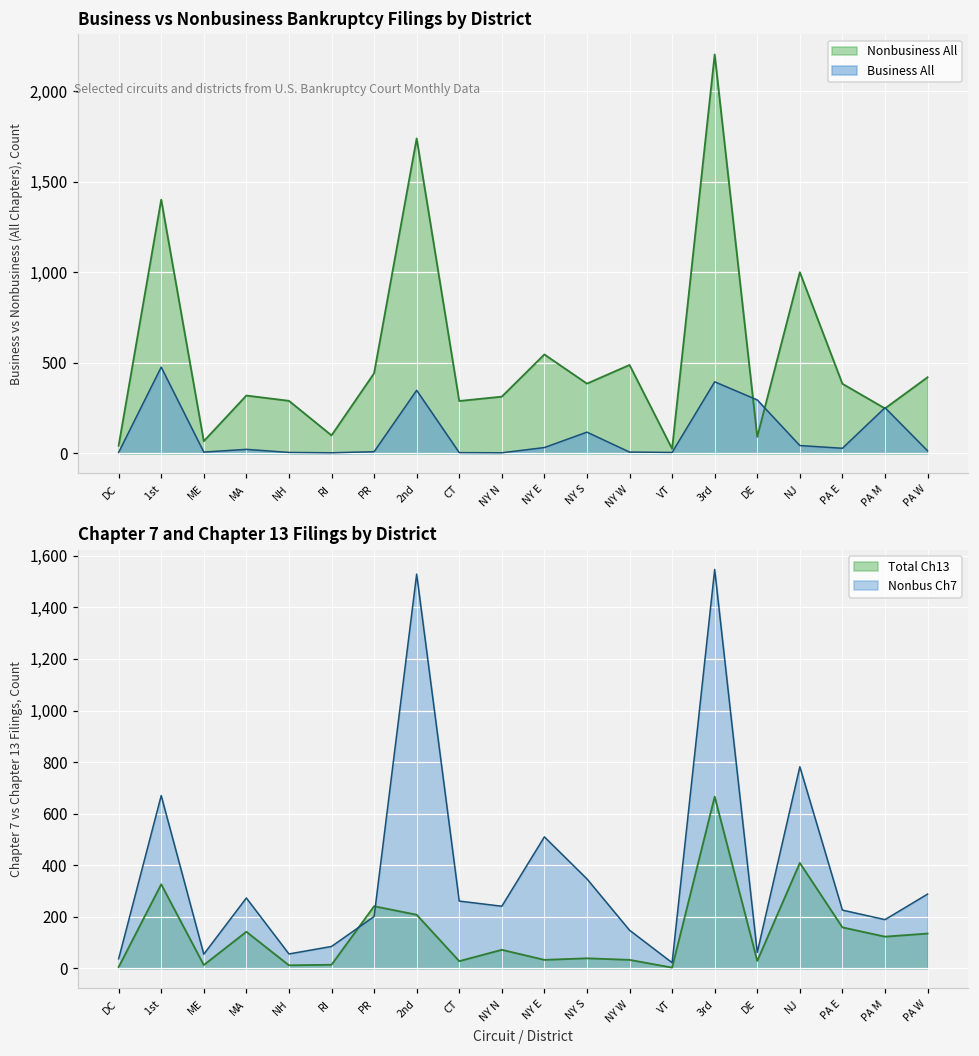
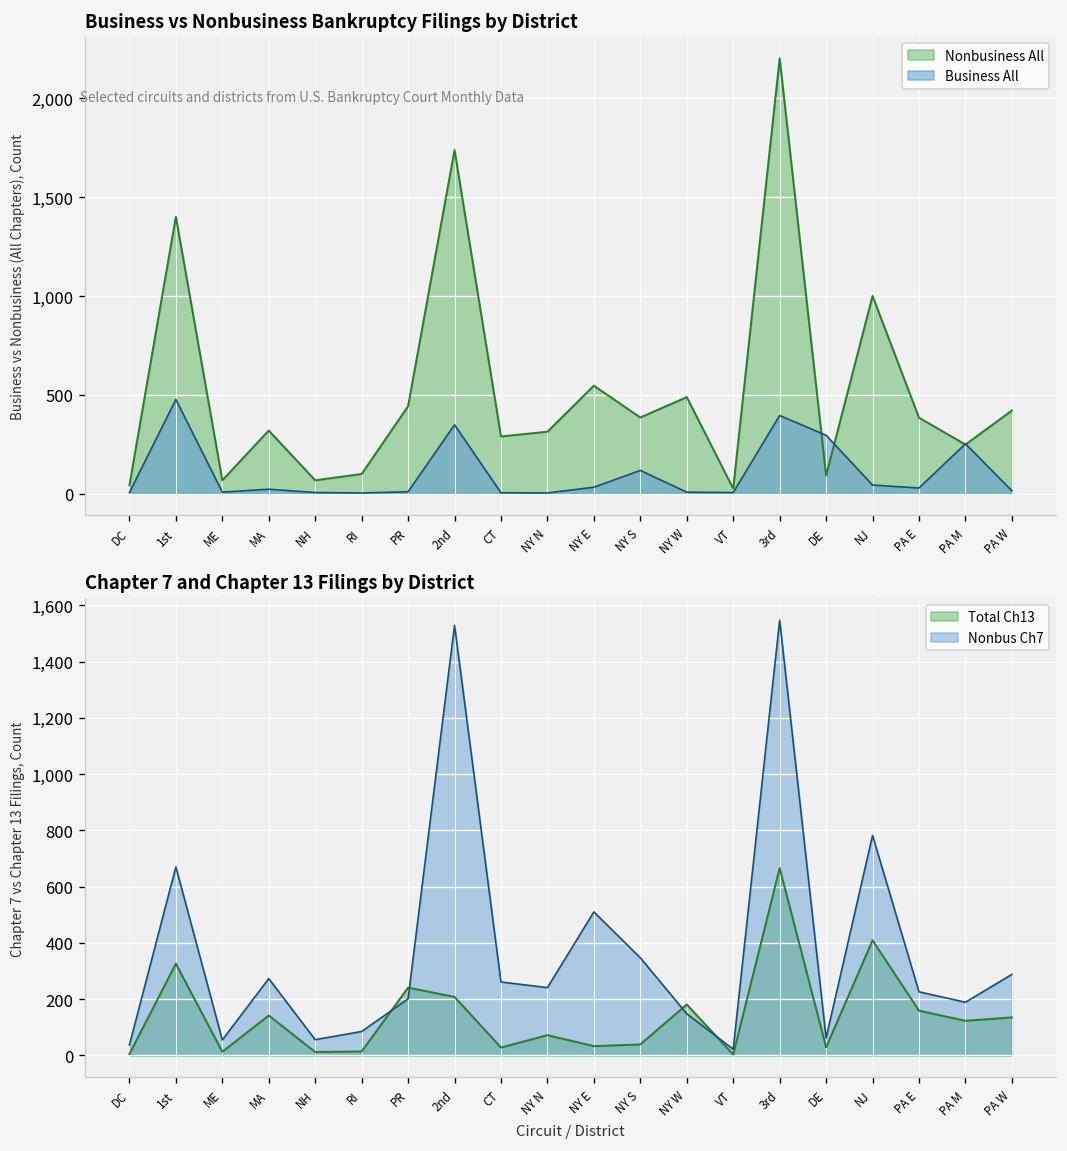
  {
    "Business vs Nonbusiness Bankruptcy Filings by District": {
      "Nonbusiness All": {
        "DC": "40",
        "1st": "1,400",
        "ME": "70",
        "MA": "320",
-       "NH": "290",
+       "NH": "70",
        "RI": "100",
        "PR": "440",
        "2nd": "1,740",
        "CT": "290",
        "NY N": "310",
        "NY E": "550",
        "NY S": "390",
        "NY W": "490",
        "VT": "30",
        "3rd": "2,200",
        "DE": "90",
        "NJ": "1,000",
        "PA E": "380",
        "PA W": "420"
      },
      "Business All": {
        "DC": "10",
        "1st": "480",
        "ME": "10",
        "MA": "20",
        "NH": "10",
        "RI": "0",
        "PR": "10",
        "2nd": "350",
        "CT": "0",
        "NY N": "0",
        "NY E": "30",
        "NY S": "120",
        "NY W": "10",
        "VT": "10",
        "3rd": "400",
        "DE": "300",
        "NJ": "40",
        "PA E": "30",
        "PA W": "10"
      }
    },
    "Chapter 7 and Chapter 13 Filings by District": {
      "Total Ch13": {
        "DC": "10",
        "1st": "330",
        "ME": "10",
        "MA": "140",
        "NH": "10",
        "RI": "10",
        "PR": "240",
        "2nd": "210",
        "CT": "30",
        "NY N": "70",
        "NY E": "30",
        "NY S": "40",
-       "NY W": "30",
+       "NY W": "180",
        "VT": "0",
        "3rd": "670",
        "DE": "30",
        "NJ": "410",
        "PA E": "160",
        "PA M": "120",
        "PA W": "140"
      },
      "Nonbus Ch7": {
        "DC": "40",
        "1st": "670",
        "ME": "60",
        "MA": "270",
        "NH": "60",
        "RI": "90",
        "PR": "200",
        "2nd": "1,530",
        "CT": "260",
        "NY N": "240",
        "NY E": "510",
        "NY S": "350",
        "NY W": "150",
        "VT": "20",
        "3rd": "1,550",
        "DE": "60",
        "NJ": "780",
        "PA E": "230",
        "PA M": "190",
        "PA W": "290"
      }
    }
  }
